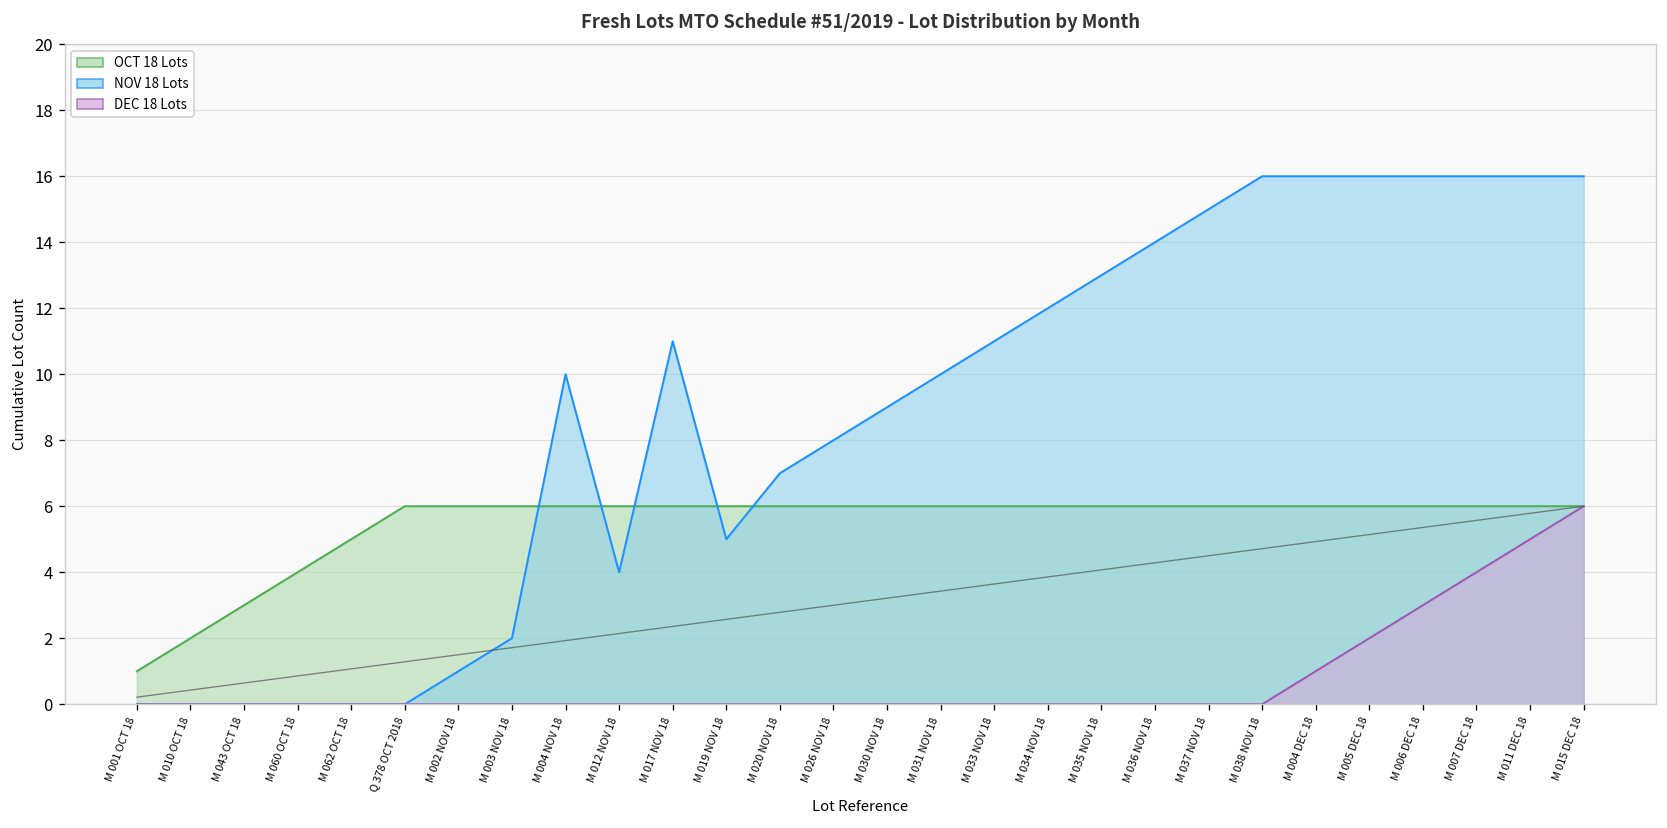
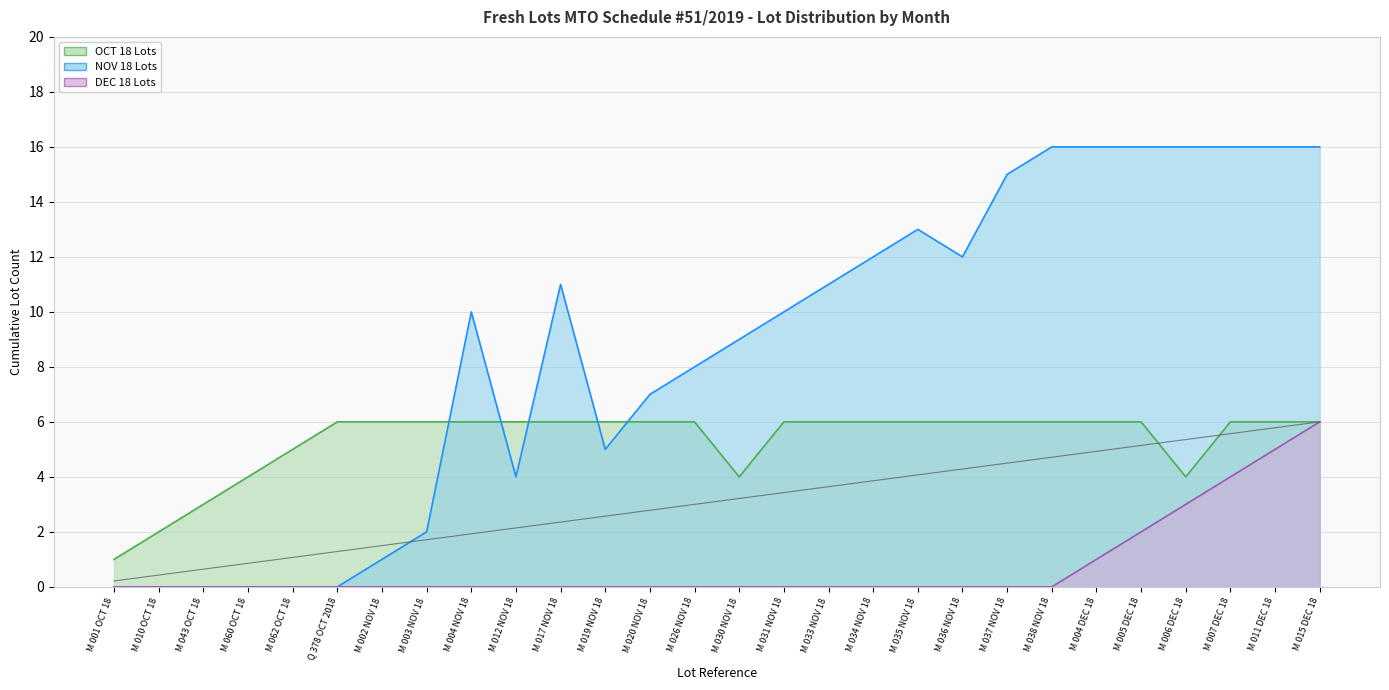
  {
    "OCT 18 Lots": {
      "M 001 OCT 18": 1,
      "M 010 OCT 18": 2,
      "M 043 OCT 18": 3,
      "M 060 OCT 18": 4,
      "M 062 OCT 18": 5,
      "Q 378 OCT 2018": 6,
      "M 002 NOV 18": 6,
      "M 003 NOV 18": 6,
      "M 004 NOV 18": 6,
      "M 012 NOV 18": 6,
      "M 017 NOV 18": 6,
      "M 019 NOV 18": 6,
      "M 020 NOV 18": 6,
      "M 026 NOV 18": 6,
-     "M 030 NOV 18": 6,
+     "M 030 NOV 18": 4,
      "M 031 NOV 18": 6,
      "M 033 NOV 18": 6,
      "M 034 NOV 18": 6,
      "M 035 NOV 18": 6,
      "M 036 NOV 18": 6,
      "M 037 NOV 18": 6,
      "M 038 NOV 18": 6,
      "M 004 DEC 18": 6,
      "M 005 DEC 18": 6,
-     "M 006 DEC 18": 6,
+     "M 006 DEC 18": 4,
      "M 007 DEC 18": 6,
      "M 011 DEC 18": 6
    },
    "NOV 18 Lots": {
      "M 002 NOV 18": 1,
      "M 003 NOV 18": 2,
      "M 004 NOV 18": 10,
      "M 012 NOV 18": 4,
      "M 017 NOV 18": 11,
      "M 019 NOV 18": 5,
      "M 020 NOV 18": 7,
      "M 026 NOV 18": 8,
      "M 030 NOV 18": 9,
      "M 031 NOV 18": 10,
      "M 033 NOV 18": 11,
      "M 034 NOV 18": 12,
      "M 035 NOV 18": 13,
-     "M 036 NOV 18": 14,
+     "M 036 NOV 18": 12,
      "M 037 NOV 18": 15,
      "M 038 NOV 18": 16,
      "M 004 DEC 18": 16,
      "M 005 DEC 18": 16,
      "M 006 DEC 18": 16,
      "M 007 DEC 18": 16,
      "M 011 DEC 18": 16,
      "M 015 DEC 18": 16
    },
    "DEC 18 Lots": {
      "M 002 NOV 18": 0,
      "M 003 NOV 18": 0,
      "M 004 NOV 18": 0,
      "M 012 NOV 18": 0,
      "M 017 NOV 18": 0,
      "M 019 NOV 18": 0,
      "M 020 NOV 18": 0,
      "M 026 NOV 18": 0,
      "M 030 NOV 18": 0,
      "M 031 NOV 18": 0,
      "M 033 NOV 18": 0,
      "M 034 NOV 18": 0,
      "M 035 NOV 18": 0,
      "M 036 NOV 18": 0,
      "M 037 NOV 18": 0,
      "M 038 NOV 18": 0,
      "M 004 DEC 18": 1,
      "M 005 DEC 18": 2,
      "M 006 DEC 18": 3,
      "M 007 DEC 18": 4,
      "M 011 DEC 18": 5
    }
  }
